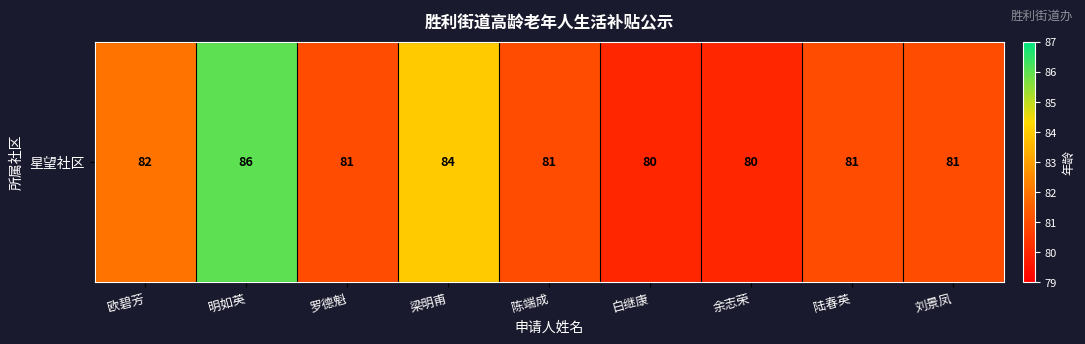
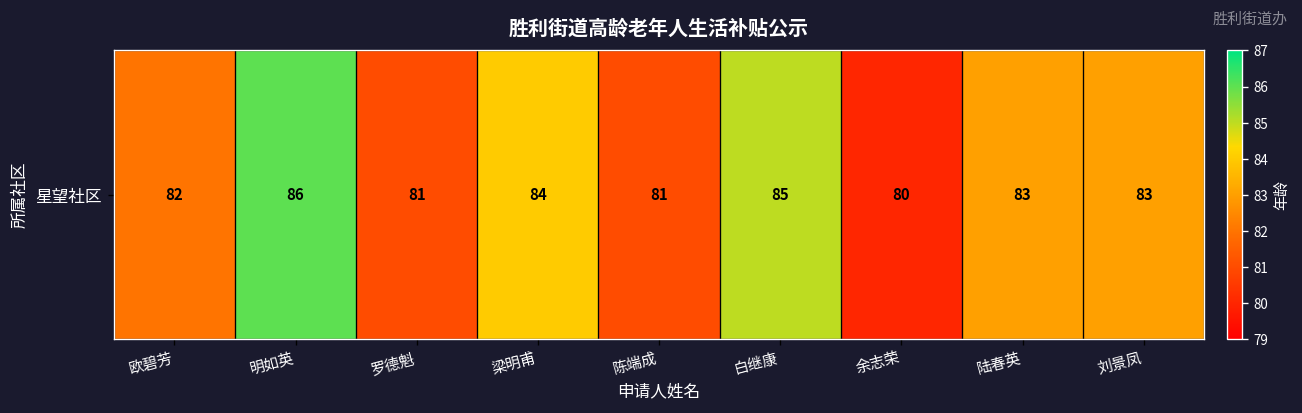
  {
    "星望社区": {
      "欧碧芳": 82,
      "明如英": 86,
      "罗德魁": 81,
      "梁明甫": 84,
      "陈端成": 81,
-     "白继康": 80,
+     "白继康": 85,
      "余志荣": 80,
-     "陆春英": 81,
-     "刘景凤": 81
+     "陆春英": 83,
+     "刘景凤": 83
    }
  }
